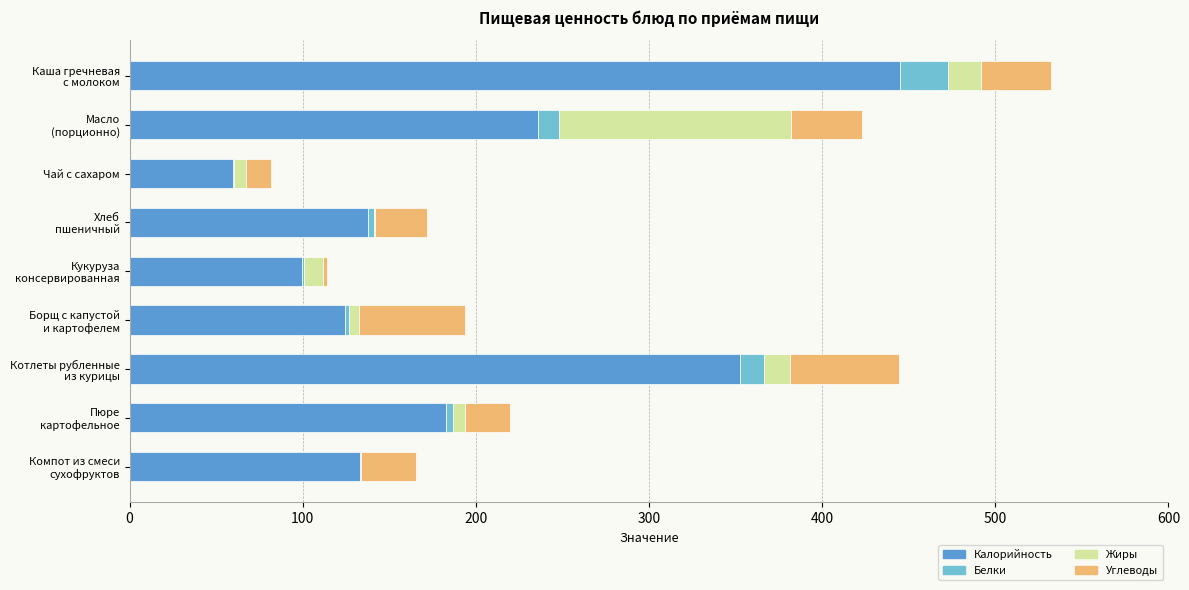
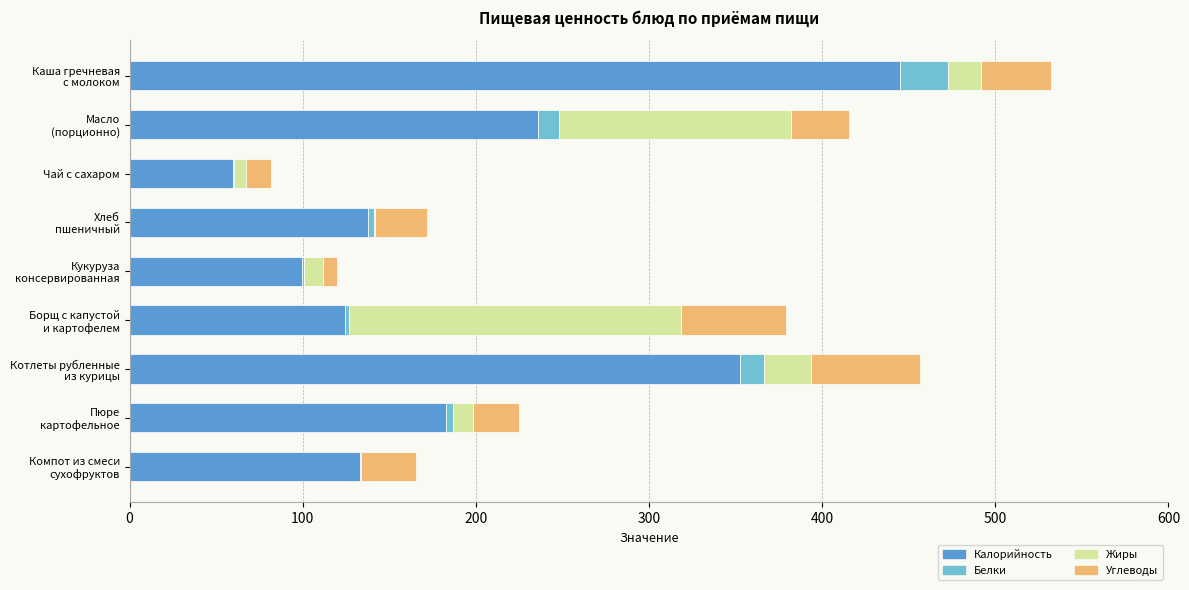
  {
    "Жиры": {
      "Каша гречневая с молоком": 19,
      "Масло (порционно)": 134,
      "Чай с сахаром": 7,
      "Кукуруза консервированная": 11,
-     "Борщ с капустой и картофелем": 6,
-     "Котлеты рубленные из курицы": 15,
-     "Пюре картофельное": 6
+     "Борщ с капустой и картофелем": 192,
+     "Котлеты рубленные из курицы": 27,
+     "Пюре картофельное": 11
    },
    "Углеводы": {
      "Каша гречневая с молоком": 40,
-     "Масло (порционно)": 41,
+     "Масло (порционно)": 34,
      "Чай с сахаром": 15,
      "Хлеб пшеничный": 30,
-     "Кукуруза консервированная": 2,
+     "Кукуруза консервированная": 8,
      "Борщ с капустой и картофелем": 61,
      "Котлеты рубленные из курицы": 63,
      "Пюре картофельное": 26,
      "Компот из смеси сухофруктов": 32
    }
  }
